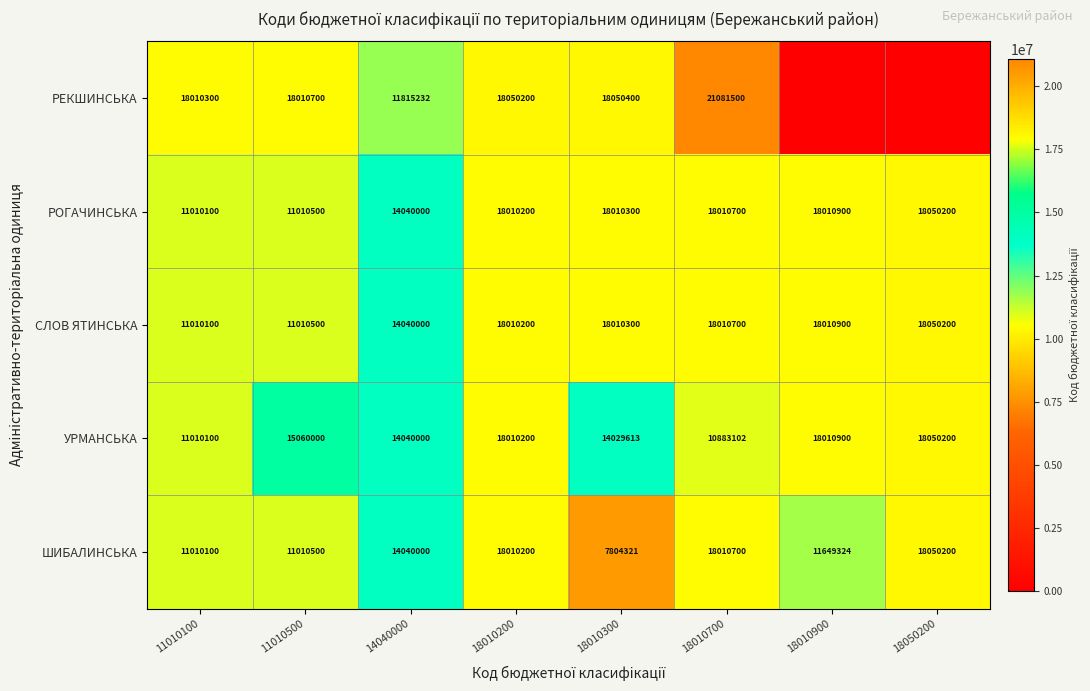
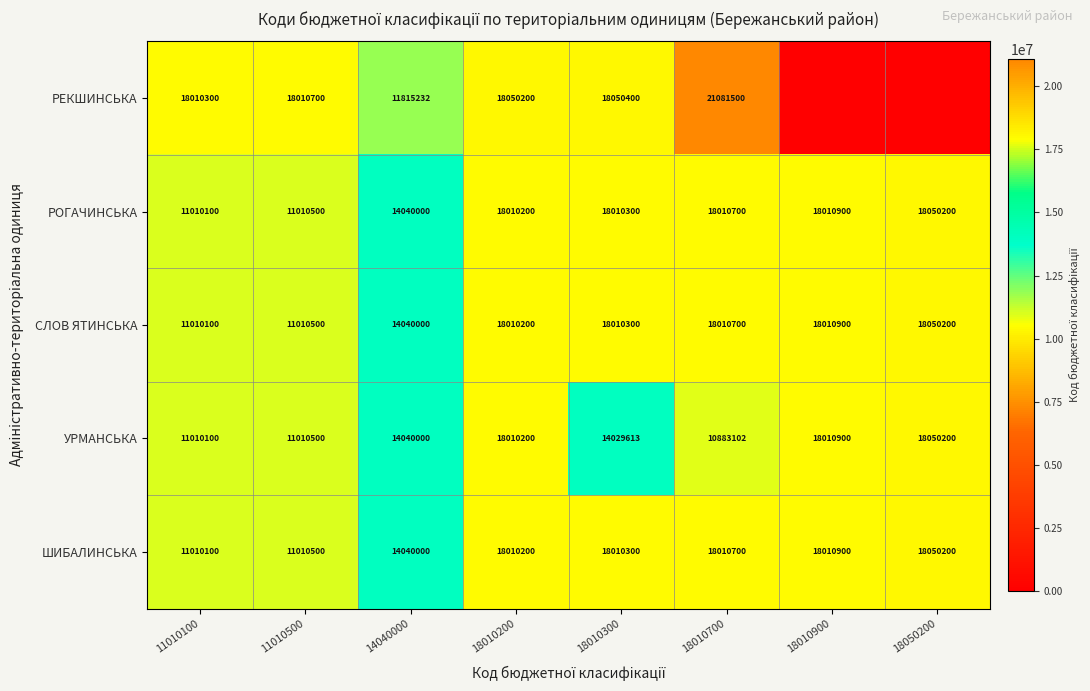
  {
    "РЕКШИНСЬКА": {
      "11010100": 18010300,
      "11010500": 18010700,
      "14040000": 11815232,
      "18010200": 18050200,
      "18010300": 18050400,
      "18010700": 21081500
    },
    "РОГАЧИНСЬКА": {
      "11010100": 11010100,
      "11010500": 11010500,
      "14040000": 14040000,
      "18010200": 18010200,
      "18010300": 18010300,
      "18010700": 18010700,
      "18010900": 18010900,
      "18050200": 18050200
    },
    "СЛОВ ЯТИНСЬКА": {
      "11010100": 11010100,
      "11010500": 11010500,
      "14040000": 14040000,
      "18010200": 18010200,
      "18010300": 18010300,
      "18010700": 18010700,
      "18010900": 18010900,
      "18050200": 18050200
    },
    "УРМАНСЬКА": {
      "11010100": 11010100,
-     "11010500": 15060000,
+     "11010500": 11010500,
      "14040000": 14040000,
      "18010200": 18010200,
      "18010300": 14029613,
      "18010700": 10883102,
      "18010900": 18010900,
      "18050200": 18050200
    },
    "ШИБАЛИНСЬКА": {
      "11010100": 11010100,
      "11010500": 11010500,
      "14040000": 14040000,
      "18010200": 18010200,
-     "18010300": 7804321,
+     "18010300": 18010300,
      "18010700": 18010700,
-     "18010900": 11649324,
+     "18010900": 18010900,
      "18050200": 18050200
    }
  }
